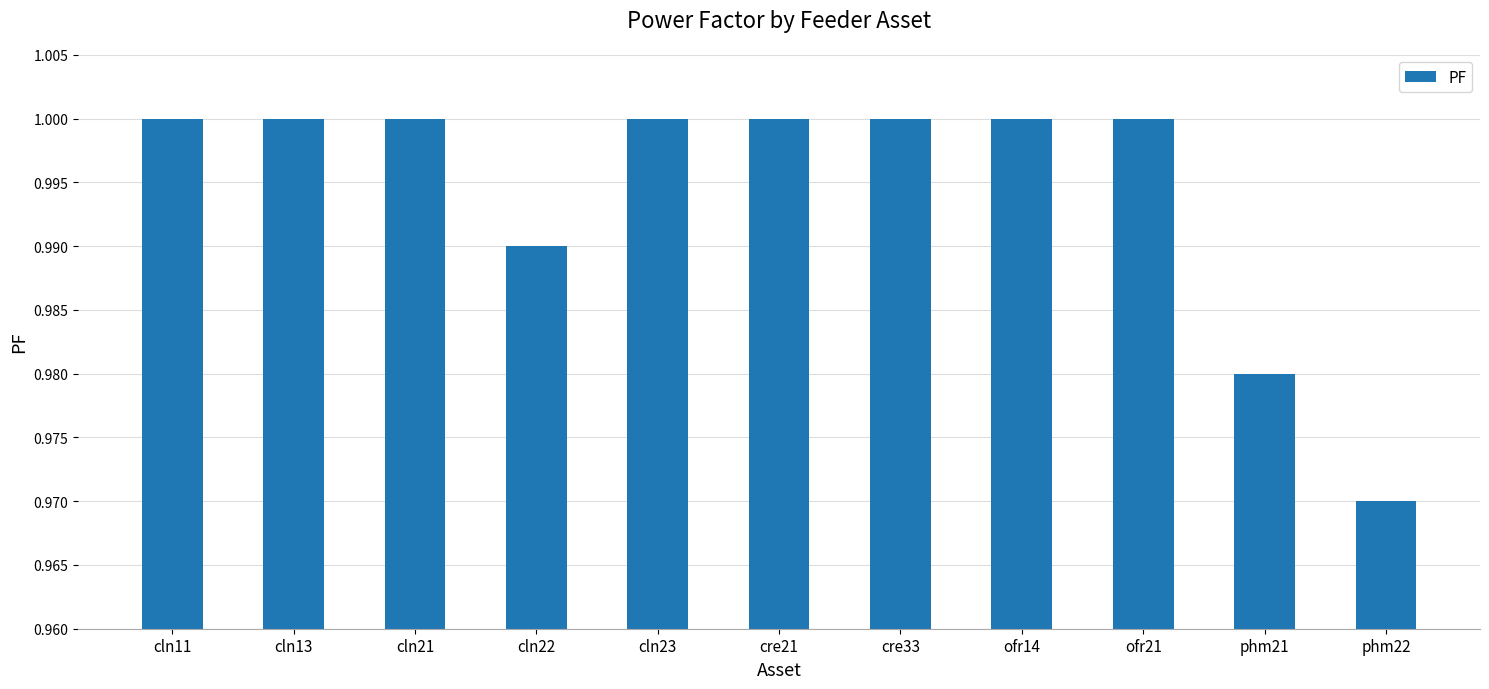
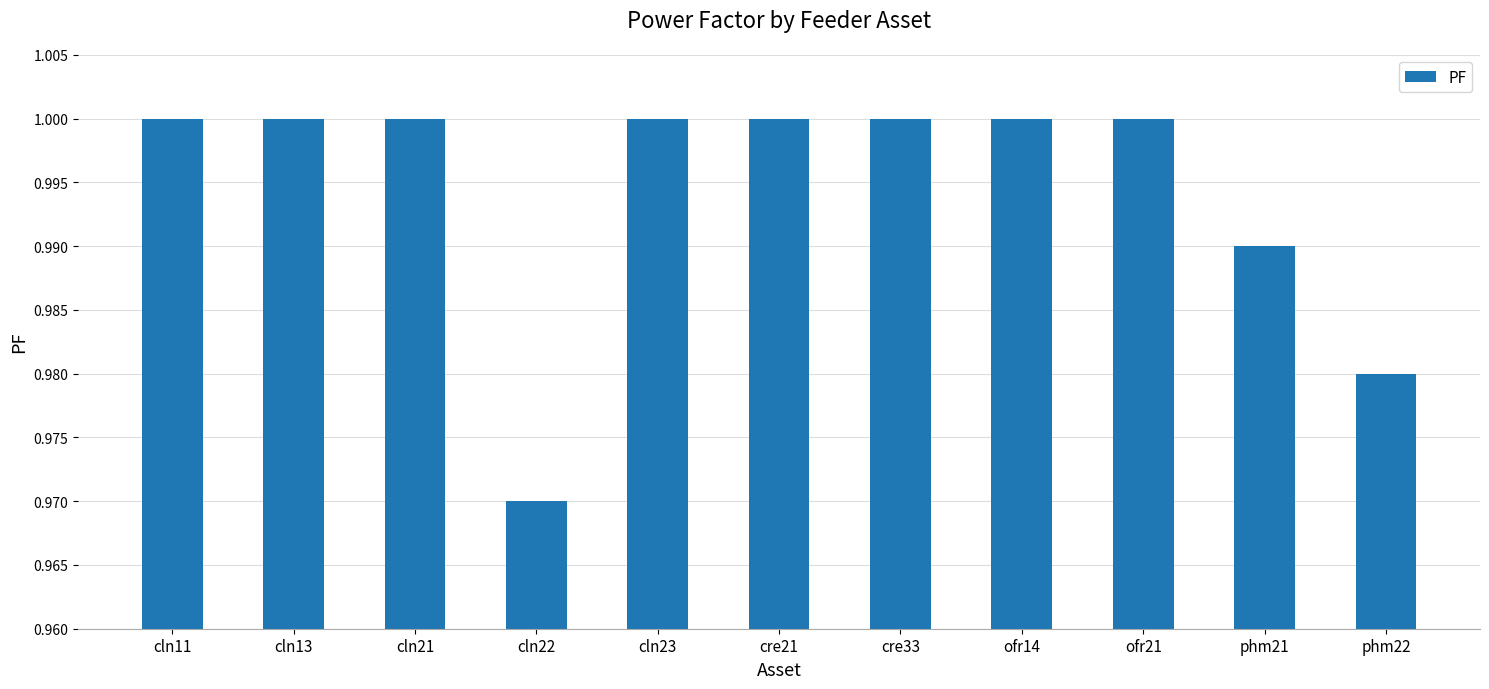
  {
    "cln11": 1.00,
    "cln13": 1.00,
    "cln21": 1.00,
-   "cln22": 0.99,
+   "cln22": 0.97,
    "cln23": 1.00,
    "cre21": 1.00,
    "cre33": 1.00,
    "ofr14": 1.00,
    "ofr21": 1.00,
-   "phm21": 0.98,
-   "phm22": 0.97
+   "phm21": 0.99,
+   "phm22": 0.98
  }
